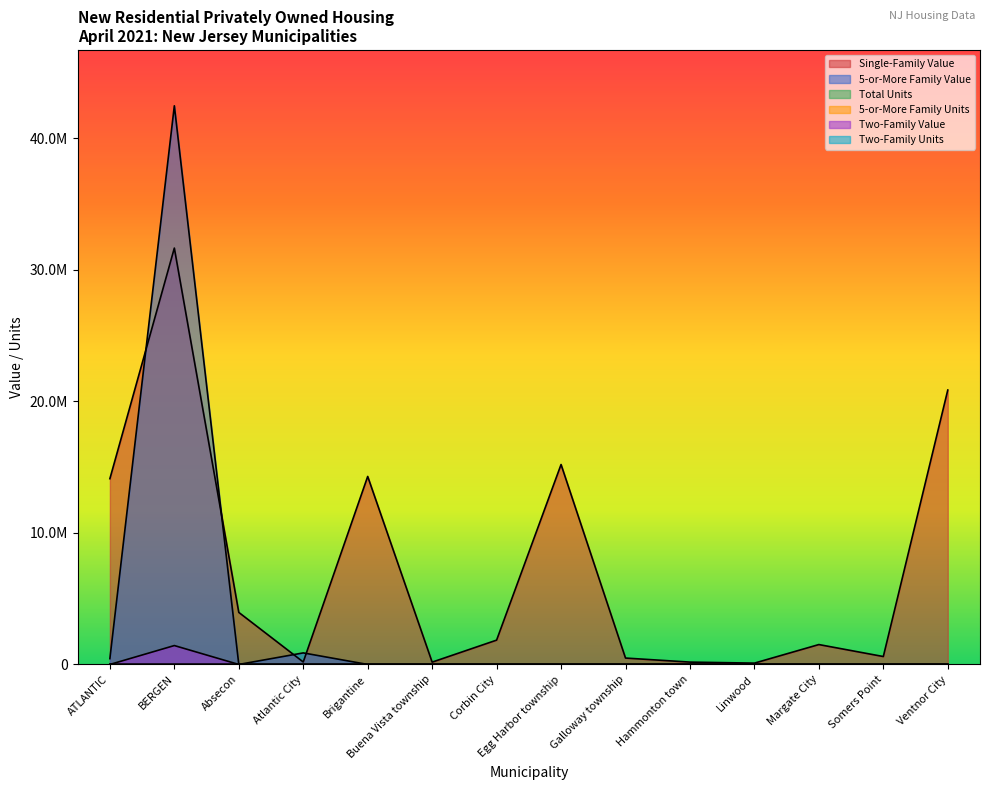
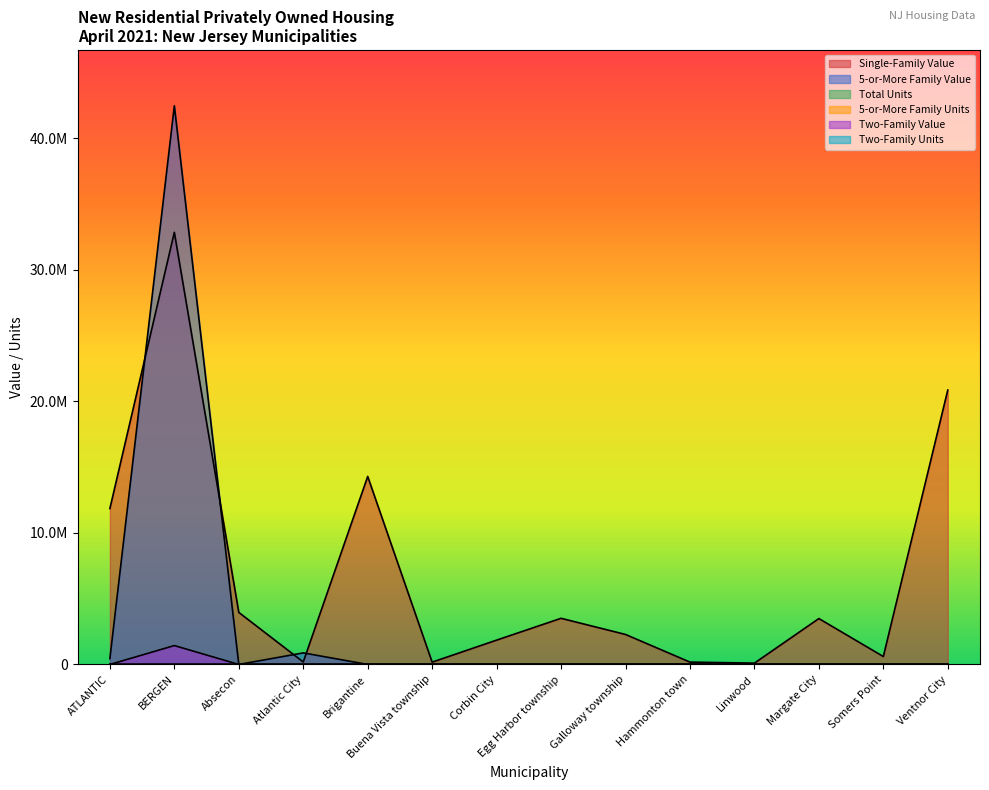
  {
    "Single-Family Value": {
-     "ATLANTIC": 14100000,
-     "BERGEN": 31700000,
+     "ATLANTIC": 11900000,
+     "BERGEN": 32900000,
      "Absecon": 4000000,
      "Brigantine": 14300000,
      "Corbin City": 1800000,
-     "Egg Harbor township": 15200000,
-     "Galloway township": 500000,
-     "Margate City": 1500000,
+     "Egg Harbor township": 3500000,
+     "Galloway township": 2300000,
+     "Margate City": 3500000,
      "Somers Point": 600000,
      "Ventnor City": 20900000
    },
    "5-or-More Family Value": {
      "ATLANTIC": 400000,
      "BERGEN": 42500000,
      "Atlantic City": 900000
    },
    "Two-Family Units": {
      "BERGEN": 0
    },
    "Two-Family Value": {
      "BERGEN": 1400000
    }
  }
